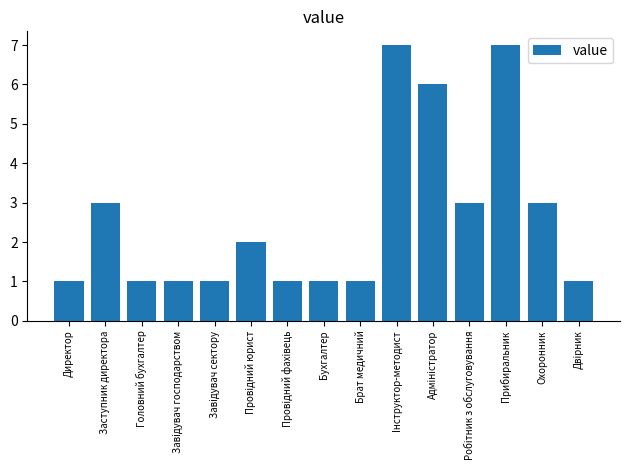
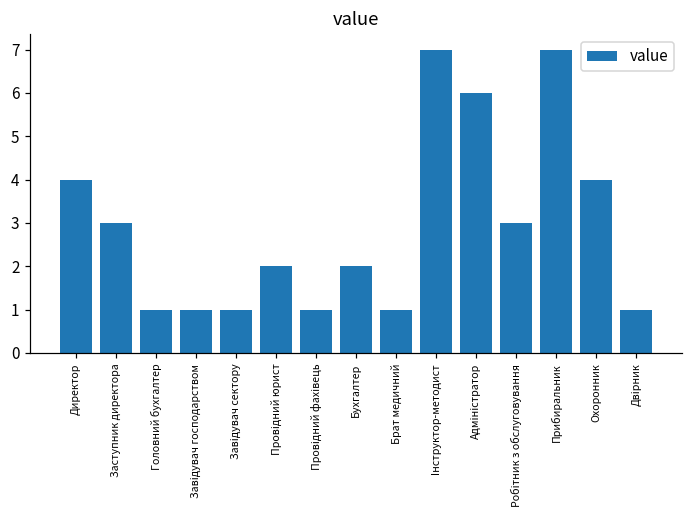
  {
-   "Директор": 1,
+   "Директор": 4,
    "Заступник директора": 3,
    "Головний бухгалтер": 1,
    "Завідувач господарством": 1,
    "Завідувач сектору": 1,
    "Провідний юрист": 2,
    "Провідний фахівець": 1,
-   "Бухгалтер": 1,
+   "Бухгалтер": 2,
    "Брат медичний": 1,
    "Інструктор-методист": 7,
    "Адміністратор": 6,
    "Робітник з обслуговування": 3,
    "Прибиральник": 7,
-   "Охоронник": 3,
+   "Охоронник": 4,
    "Двірник": 1
  }
